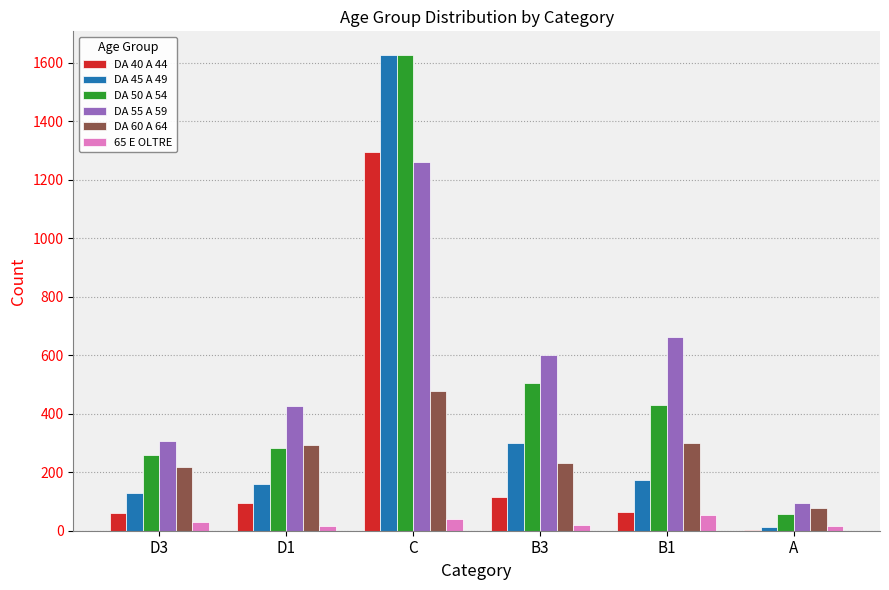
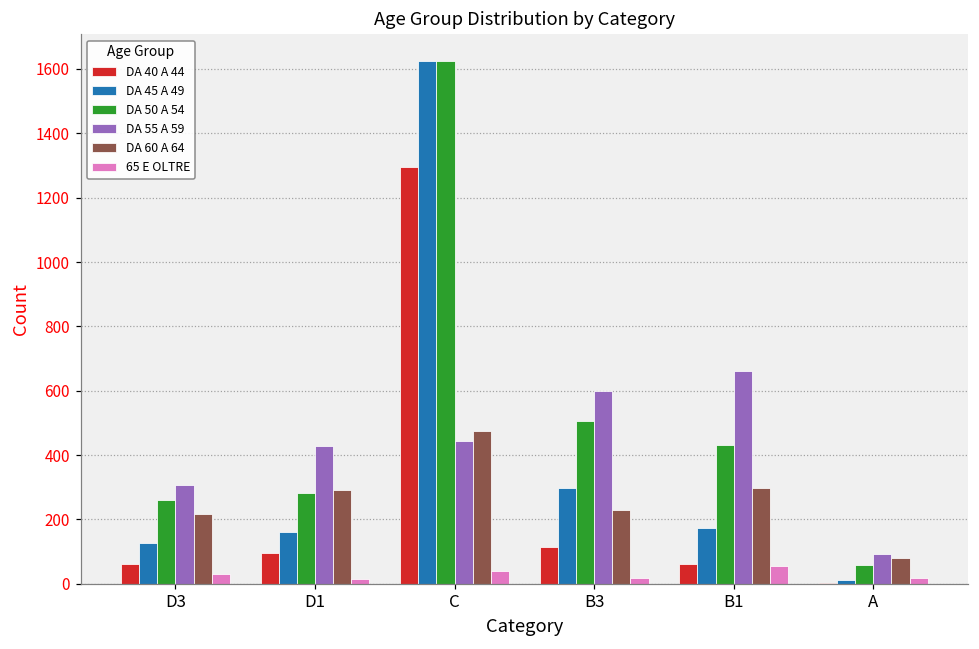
  {
    "DA 40 A 44": {
      "D3": 60,
      "D1": 100,
      "C": 1300,
      "B3": 120,
      "B1": 60
    },
    "DA 45 A 49": {
      "D3": 130,
      "D1": 160,
      "C": 1630,
      "B3": 300,
      "B1": 170,
      "A": 10
    },
    "DA 50 A 54": {
      "D3": 260,
      "D1": 280,
      "C": 1630,
      "B3": 510,
      "B1": 430,
      "A": 60
    },
    "DA 55 A 59": {
      "D3": 310,
      "D1": 430,
-     "C": 1260,
+     "C": 450,
      "B3": 600,
      "B1": 660,
      "A": 90
    },
    "DA 60 A 64": {
      "D3": 220,
      "D1": 290,
      "C": 480,
      "B3": 230,
      "B1": 300,
      "A": 80
    },
    "65 E OLTRE": {
      "D3": 30,
      "D1": 20,
      "C": 40,
      "B3": 20,
      "B1": 50,
      "A": 20
    }
  }
